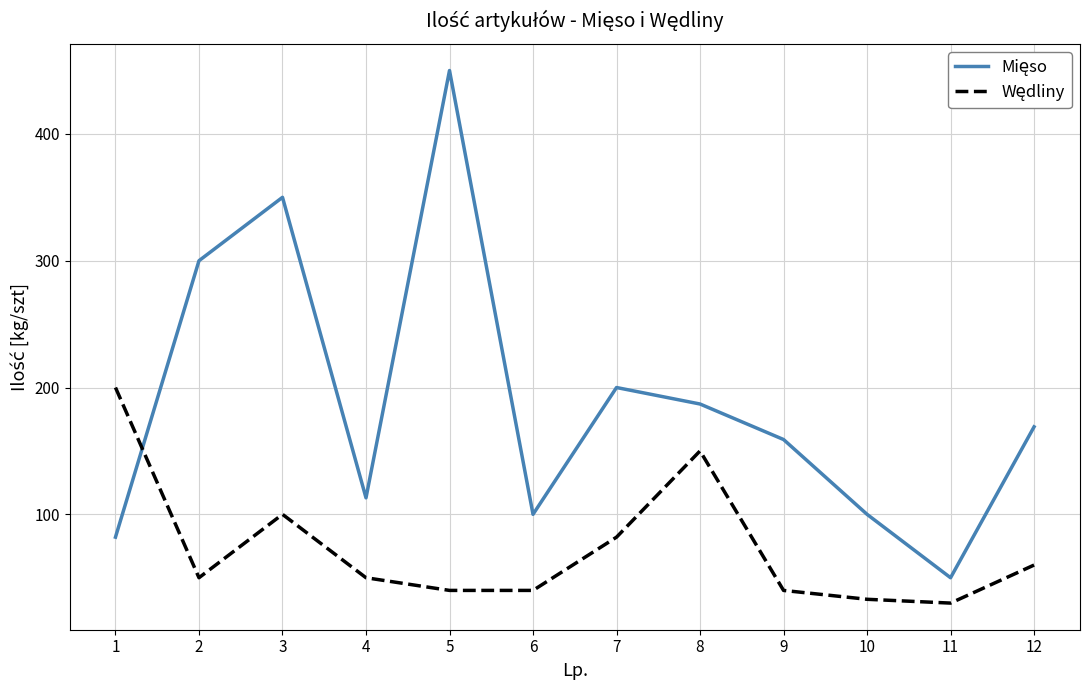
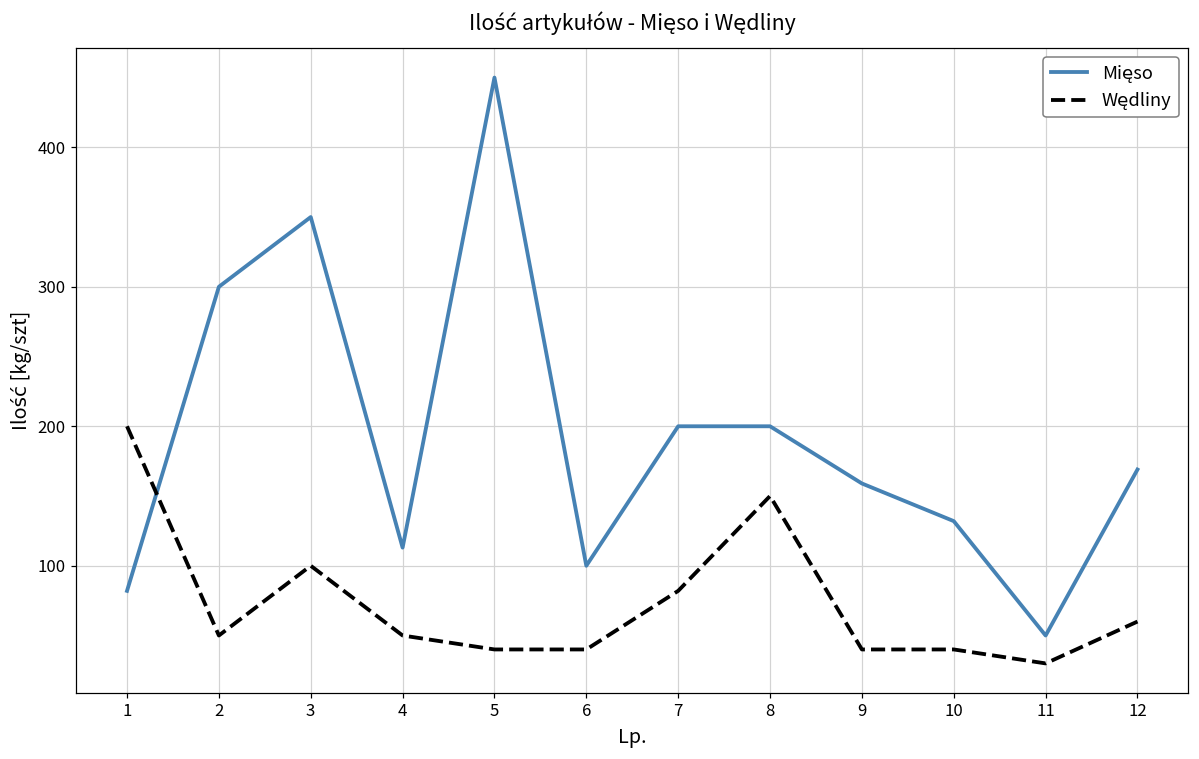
  {
    "Mięso": {
      "1": 82,
      "2": 300,
      "3": 350,
      "4": 113,
      "5": 450,
      "6": 100,
      "7": 200,
-     "8": 187,
+     "8": 200,
      "9": 159,
-     "10": 100,
+     "10": 132,
      "11": 50,
      "12": 169
    },
    "Wędliny": {
      "1": 200,
      "2": 50,
      "3": 100,
      "4": 50,
      "5": 40,
      "6": 40,
      "7": 82,
      "8": 150,
      "9": 40,
-     "10": 33,
+     "10": 40,
      "11": 30,
      "12": 60
    }
  }
